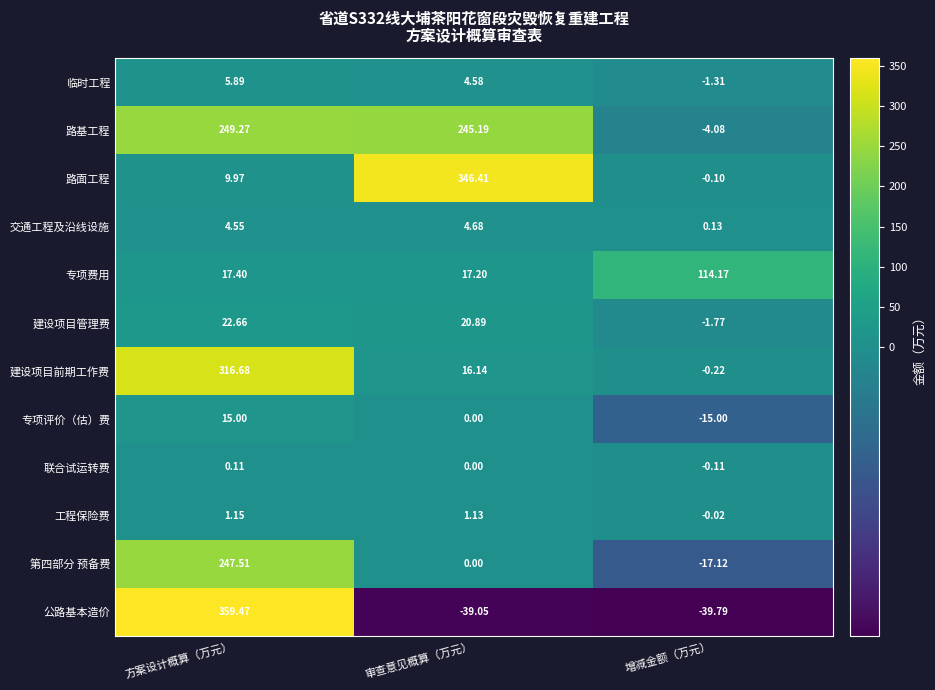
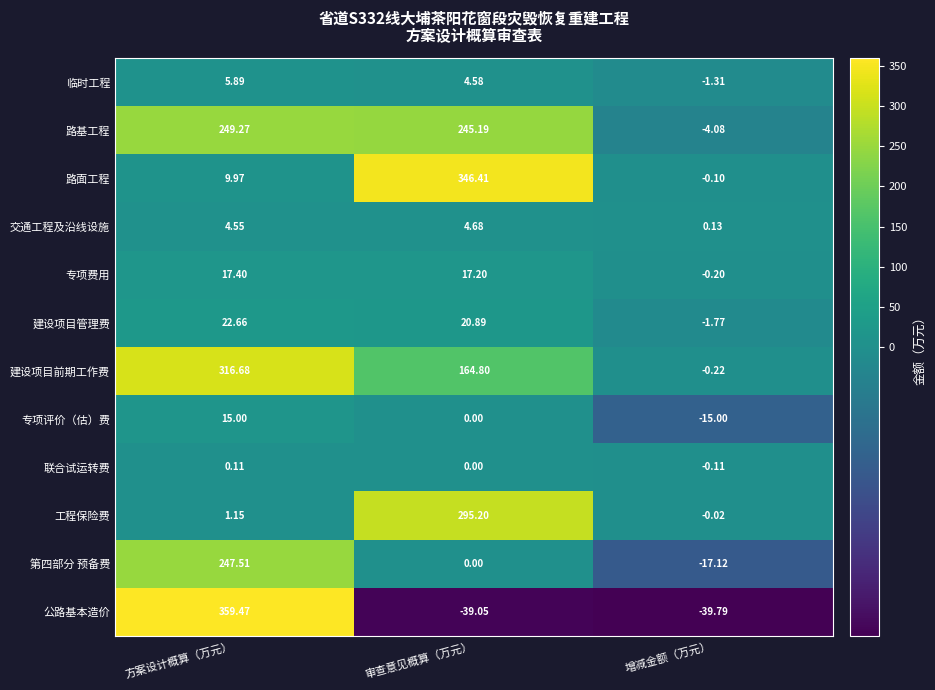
  {
    "临时工程": {
      "方案设计概算（万元）": 5.89,
      "审查意见概算（万元）": 4.58,
      "增减金额（万元）": -1.31
    },
    "路基工程": {
      "方案设计概算（万元）": 249.27,
      "审查意见概算（万元）": 245.19,
      "增减金额（万元）": -4.08
    },
    "路面工程": {
      "方案设计概算（万元）": 9.97,
      "审查意见概算（万元）": 346.41,
      "增减金额（万元）": -0.10
    },
    "交通工程及沿线设施": {
      "方案设计概算（万元）": 4.55,
      "审查意见概算（万元）": 4.68,
      "增减金额（万元）": 0.13
    },
    "专项费用": {
      "方案设计概算（万元）": 17.40,
      "审查意见概算（万元）": 17.20,
-     "增减金额（万元）": 114.17
+     "增减金额（万元）": -0.20
    },
    "建设项目管理费": {
      "方案设计概算（万元）": 22.66,
      "审查意见概算（万元）": 20.89,
      "增减金额（万元）": -1.77
    },
    "建设项目前期工作费": {
      "方案设计概算（万元）": 316.68,
-     "审查意见概算（万元）": 16.14,
+     "审查意见概算（万元）": 164.80,
      "增减金额（万元）": -0.22
    },
    "专项评价（估）费": {
      "方案设计概算（万元）": 15.00,
      "审查意见概算（万元）": 0.00,
      "增减金额（万元）": -15.00
    },
    "联合试运转费": {
      "方案设计概算（万元）": 0.11,
      "审查意见概算（万元）": 0.00,
      "增减金额（万元）": -0.11
    },
    "工程保险费": {
      "方案设计概算（万元）": 1.15,
-     "审查意见概算（万元）": 1.13,
+     "审查意见概算（万元）": 295.20,
      "增减金额（万元）": -0.02
    },
    "第四部分 预备费": {
      "方案设计概算（万元）": 247.51,
      "审查意见概算（万元）": 0.00,
      "增减金额（万元）": -17.12
    },
    "公路基本造价": {
      "方案设计概算（万元）": 359.47,
      "审查意见概算（万元）": -39.05,
      "增减金额（万元）": -39.79
    }
  }
